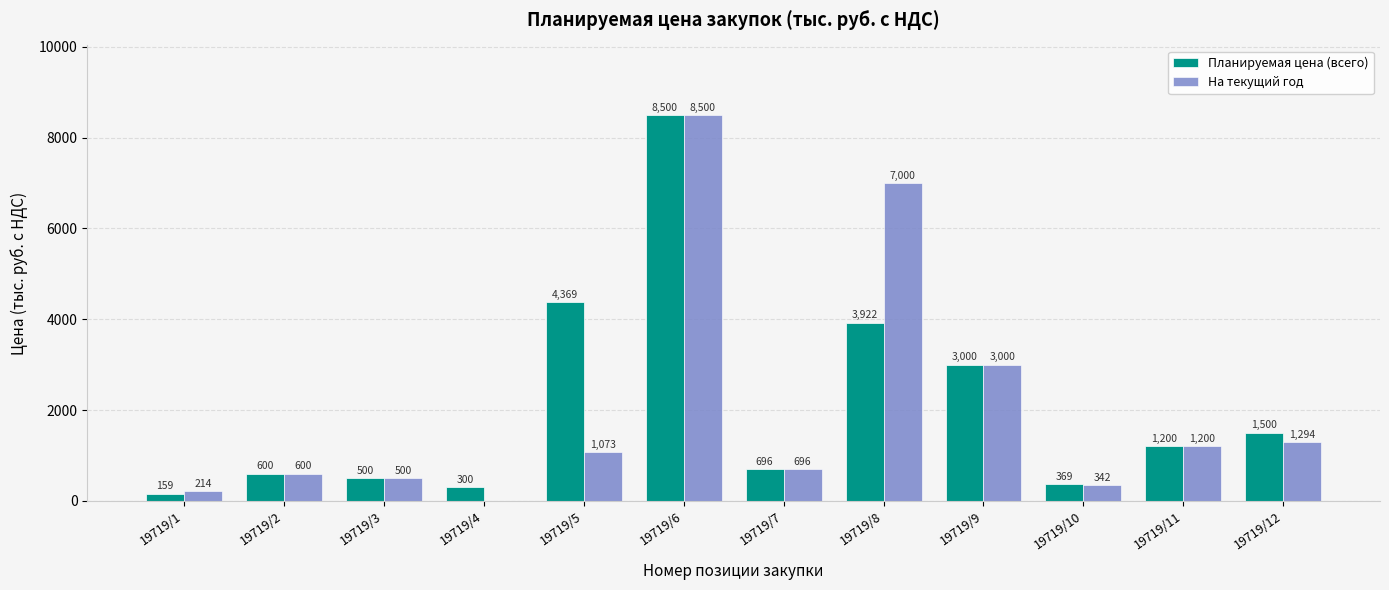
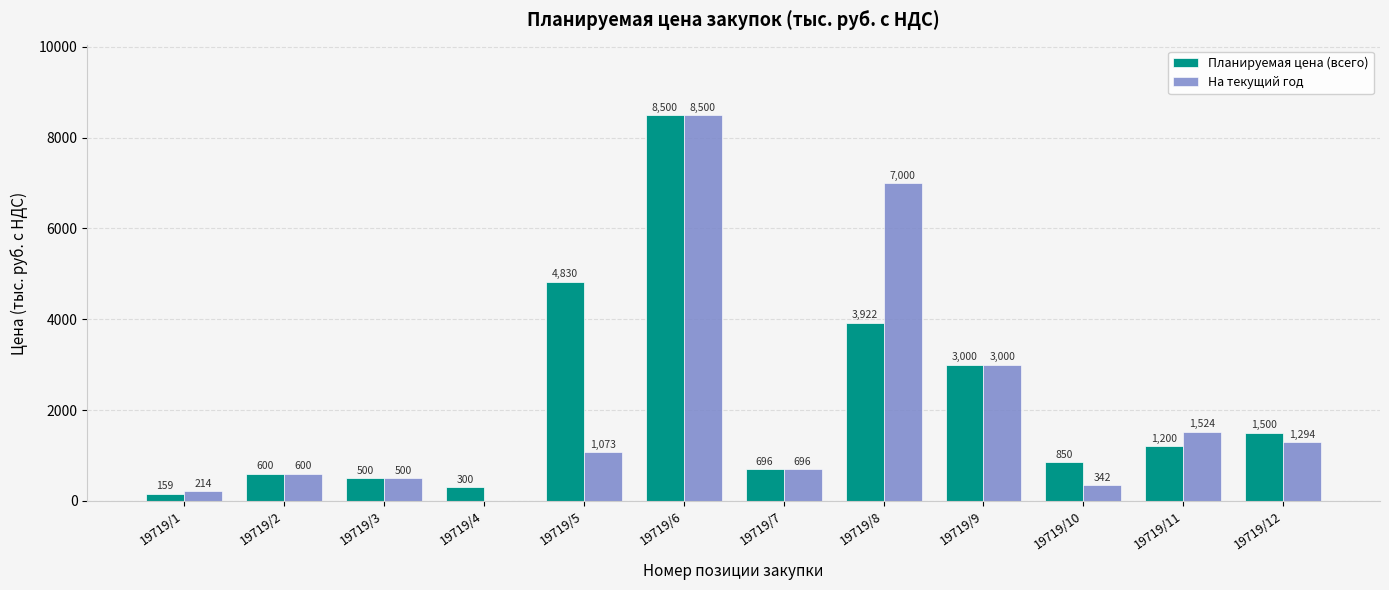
  {
    "Планируемая цена (всего)": {
      "19719/1": "159",
      "19719/2": "600",
      "19719/3": "500",
      "19719/4": "300",
-     "19719/5": "4,369",
+     "19719/5": "4,830",
      "19719/6": "8,500",
      "19719/7": "696",
      "19719/8": "3,922",
      "19719/9": "3,000",
-     "19719/10": "369",
+     "19719/10": "850",
      "19719/11": "1,200",
      "19719/12": "1,500"
    },
    "На текущий год": {
      "19719/1": "214",
      "19719/2": "600",
      "19719/3": "500",
      "19719/5": "1,073",
      "19719/6": "8,500",
      "19719/7": "696",
      "19719/8": "7,000",
      "19719/9": "3,000",
      "19719/10": "342",
-     "19719/11": "1,200",
+     "19719/11": "1,524",
      "19719/12": "1,294"
    }
  }
